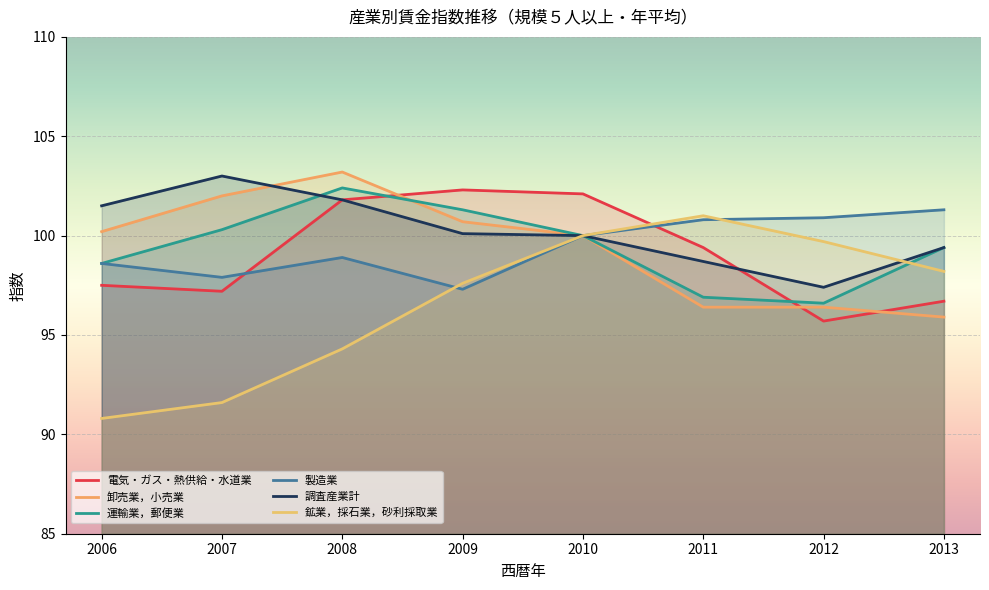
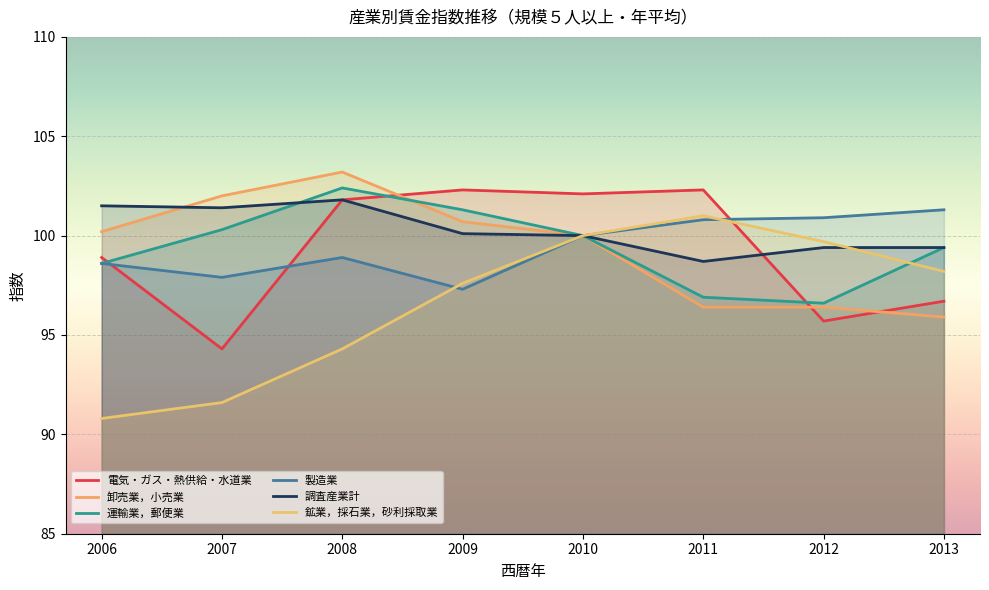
  {
    "電気・ガス・熱供給・水道業": {
-     "2006": 97.5,
-     "2007": 97.2,
+     "2006": 98.9,
+     "2007": 94.3,
      "2009": 102.3,
      "2010": 102.1,
-     "2011": 99.4,
+     "2011": 102.3,
      "2012": 95.7,
      "2013": 96.7
    },
    "調査産業計": {
      "2006": 101.5,
-     "2007": 103.0,
+     "2007": 101.4,
      "2009": 100.1,
      "2011": 98.7,
-     "2012": 97.4
+     "2012": 99.4
    }
  }
